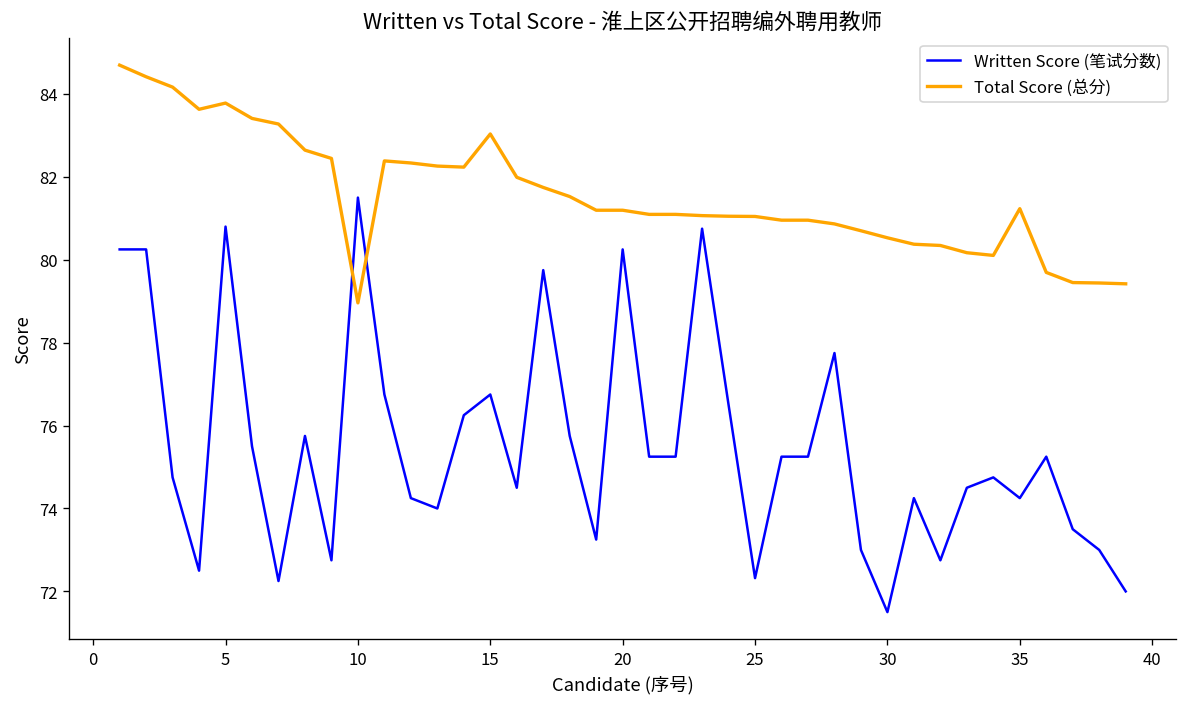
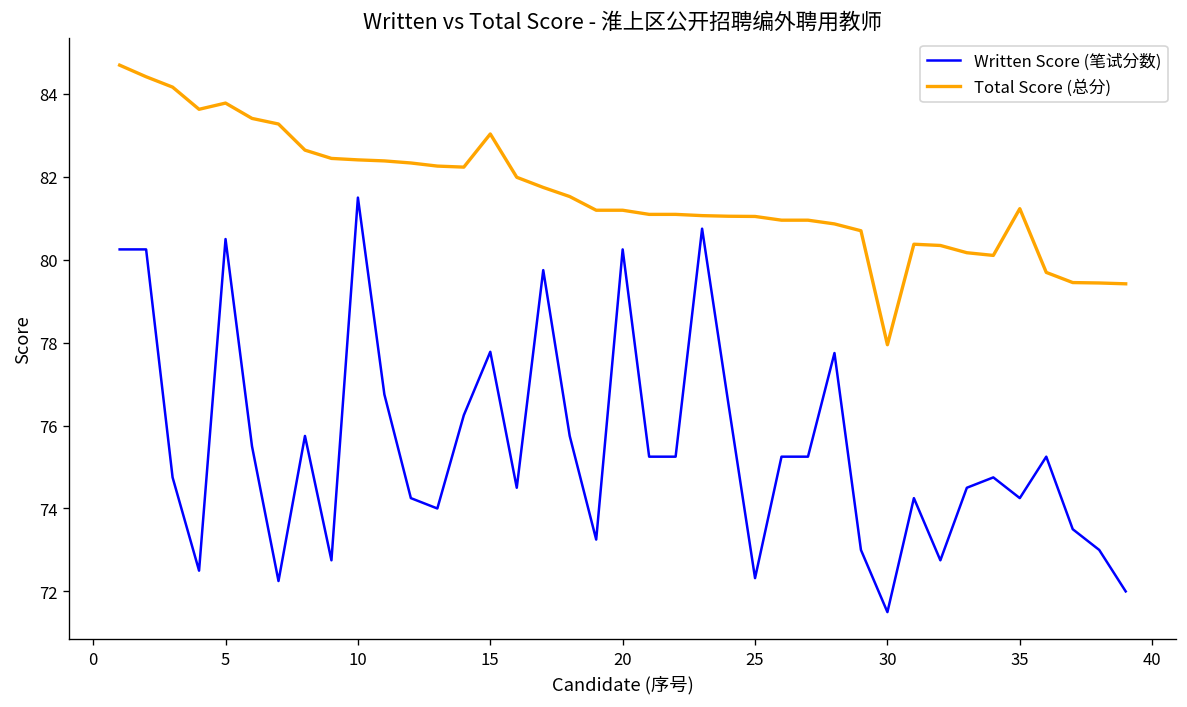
  {
    "Written Score (笔试分数)": {
-     "5": 80.8,
+     "5": 80.5,
      "10": 81.5,
-     "15": 76.8,
+     "15": 77.8,
      "20": 80.3,
      "25": 72.3,
      "30": 71.5,
      "35": 74.3
    },
    "Total Score (总分)": {
      "5": 83.8,
-     "10": 79.0,
+     "10": 82.4,
      "15": 83.0,
      "20": 81.2,
      "25": 81.0,
-     "30": 80.5,
+     "30": 78.0,
      "35": 81.2
    }
  }
